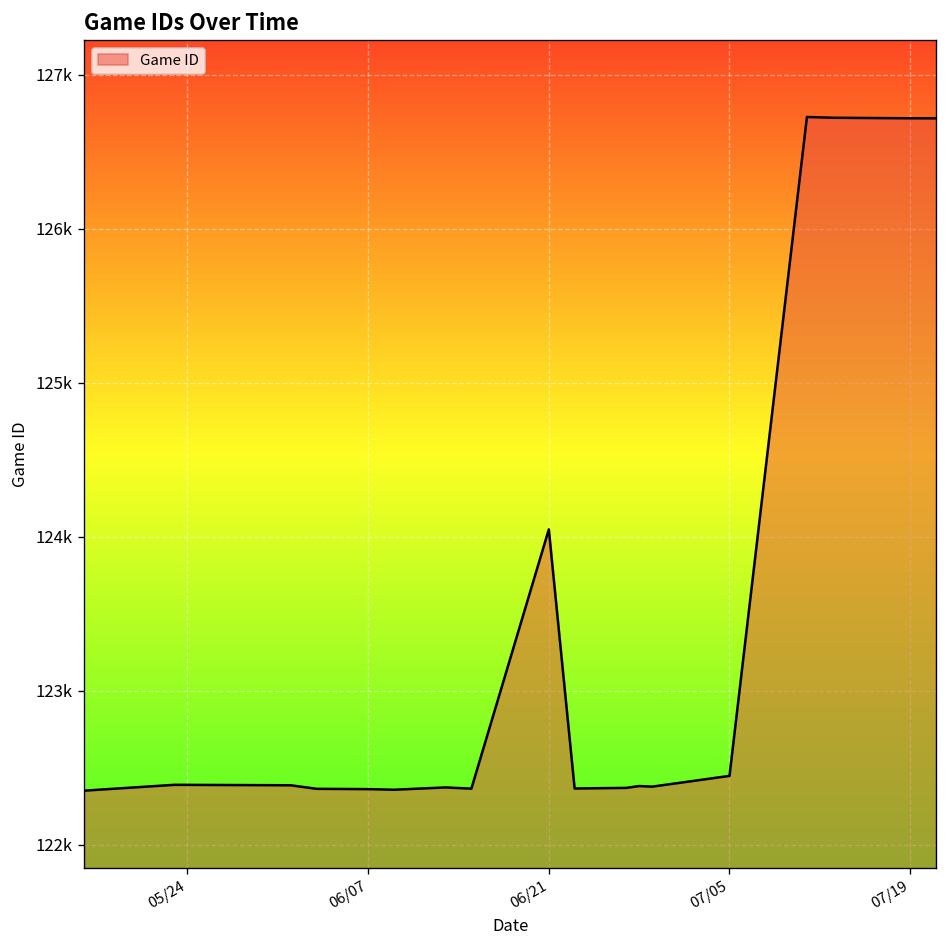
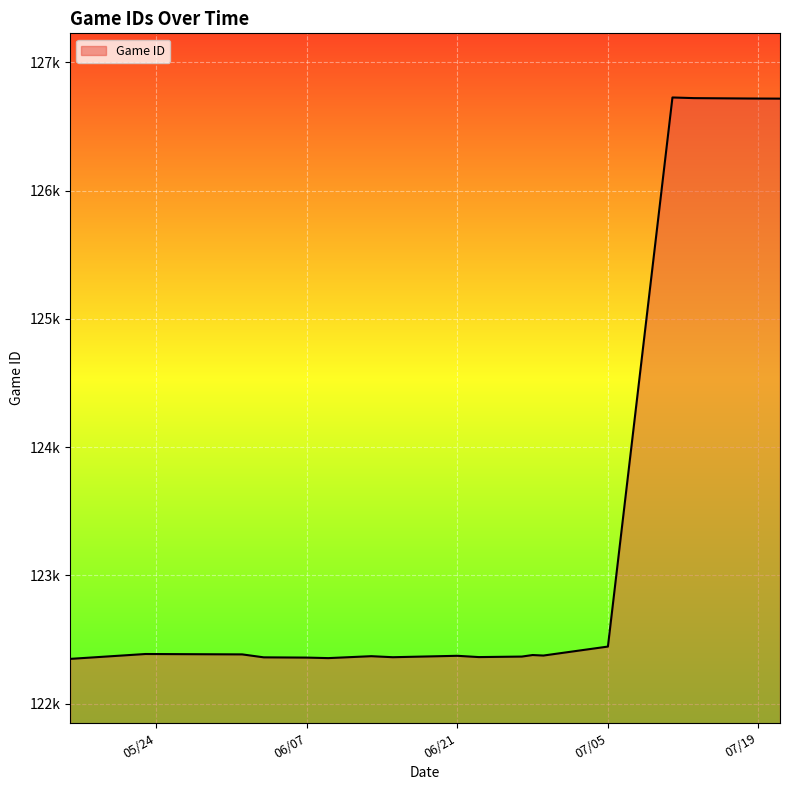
  {
    "06/07": 122360,
-   "06/21": 124050,
+   "06/21": 122370,
    "07/05": 122450
  }
